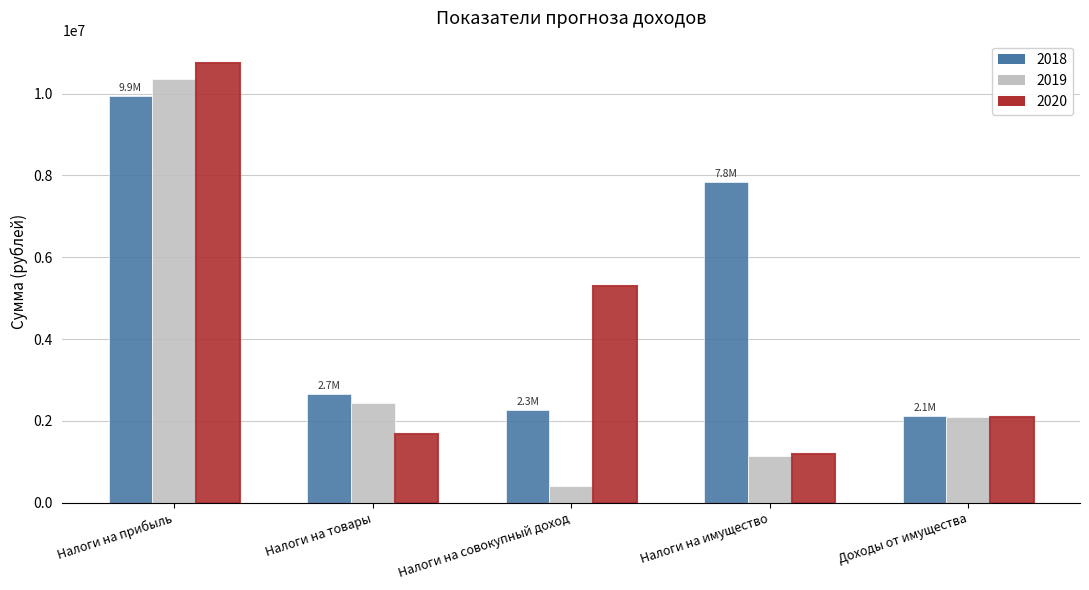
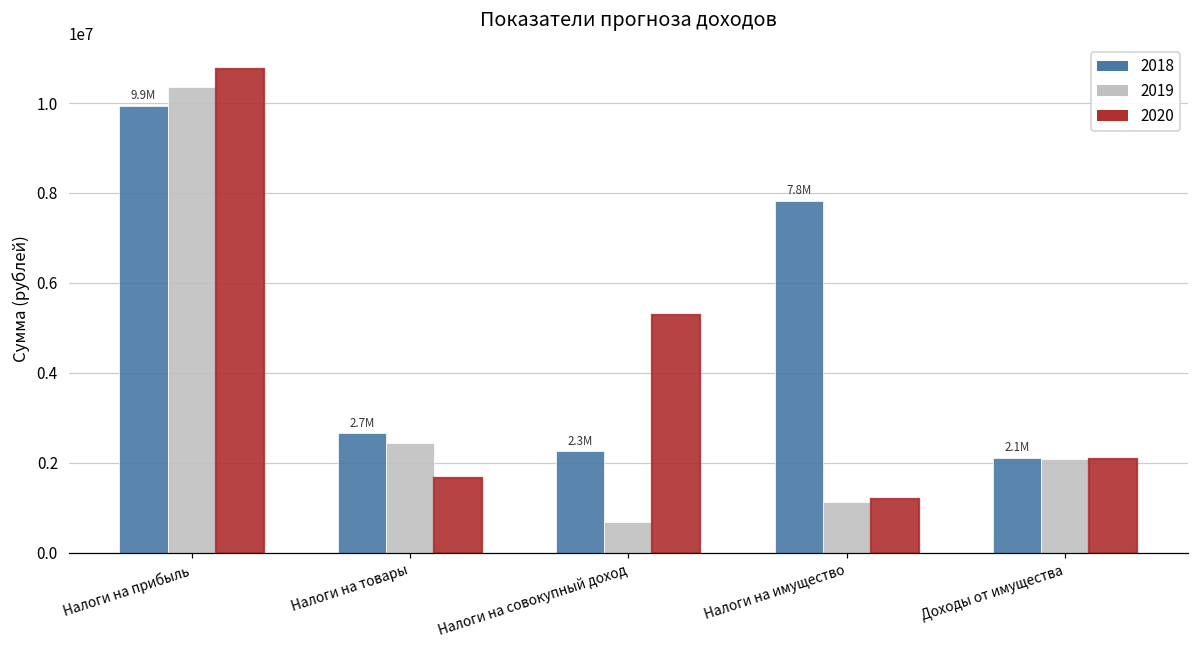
  {
    "2018": {
      "Налоги на прибыль": "9.9M",
      "Налоги на товары": "2.7M",
      "Налоги на совокупный доход": "2.3M",
      "Налоги на имущество": "7.8M",
      "Доходы от имущества": "2.1M"
    },
    "2019": {
      "Налоги на прибыль": "10300000",
      "Налоги на товары": "2400000",
-     "Налоги на совокупный доход": "400000",
+     "Налоги на совокупный доход": "700000",
      "Налоги на имущество": "1100000",
      "Доходы от имущества": "2100000"
    },
    "2020": {
      "Налоги на прибыль": "10800000",
      "Налоги на товары": "1700000",
      "Налоги на совокупный доход": "5300000",
      "Налоги на имущество": "1200000",
      "Доходы от имущества": "2100000"
    }
  }
